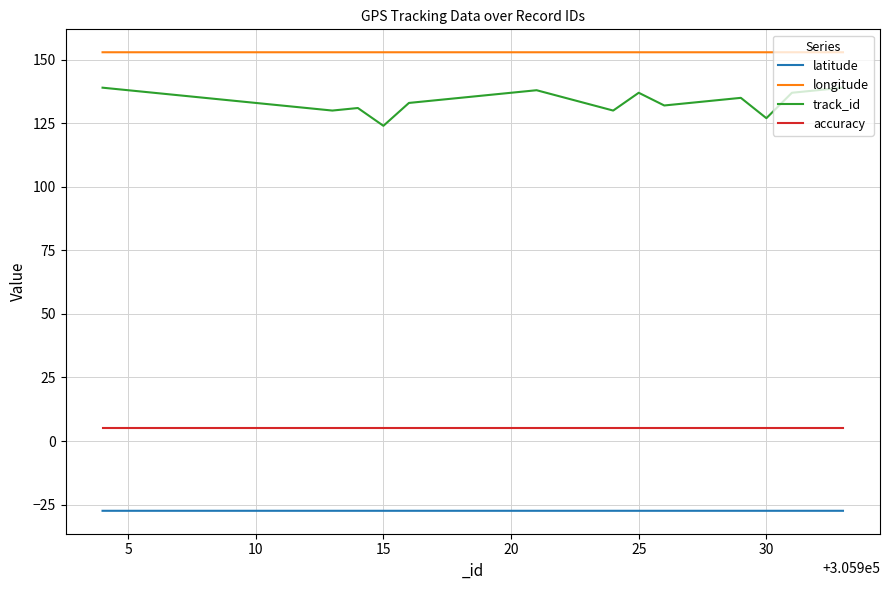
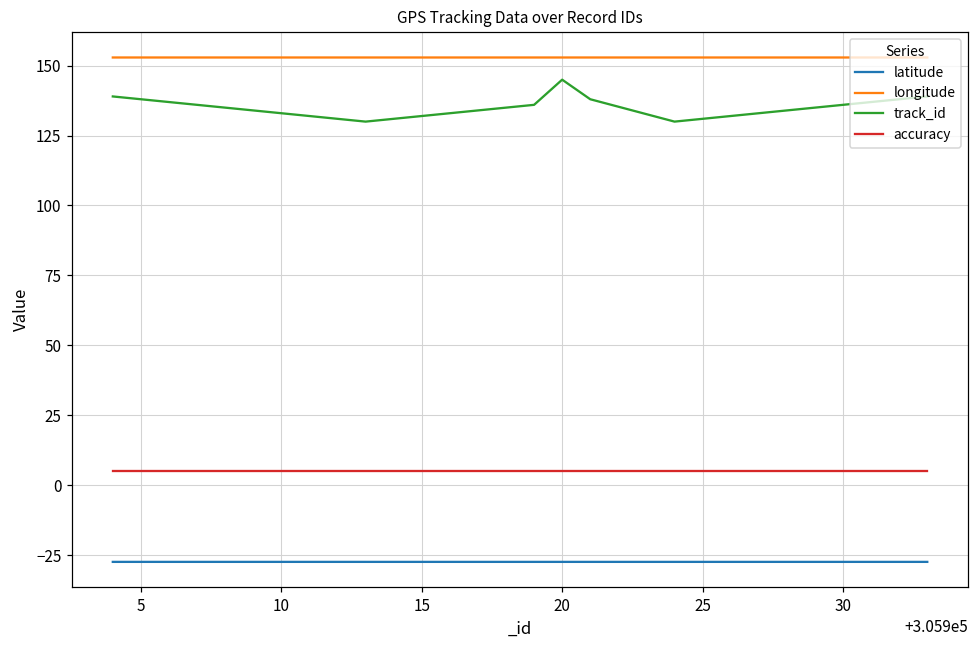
  {
    "latitude": {
      "15": -27,
      "20": -27,
      "25": -27,
      "30": -27
    },
    "longitude": {
      "15": 153,
      "20": 153,
      "25": 153,
      "30": 153
    },
    "track_id": {
-     "15": 124,
-     "20": 137,
-     "25": 137,
-     "30": 127
+     "15": 132,
+     "20": 145,
+     "25": 131,
+     "30": 136
    },
    "accuracy": {
      "15": 5,
      "20": 5,
      "25": 5,
      "30": 5
    }
  }
